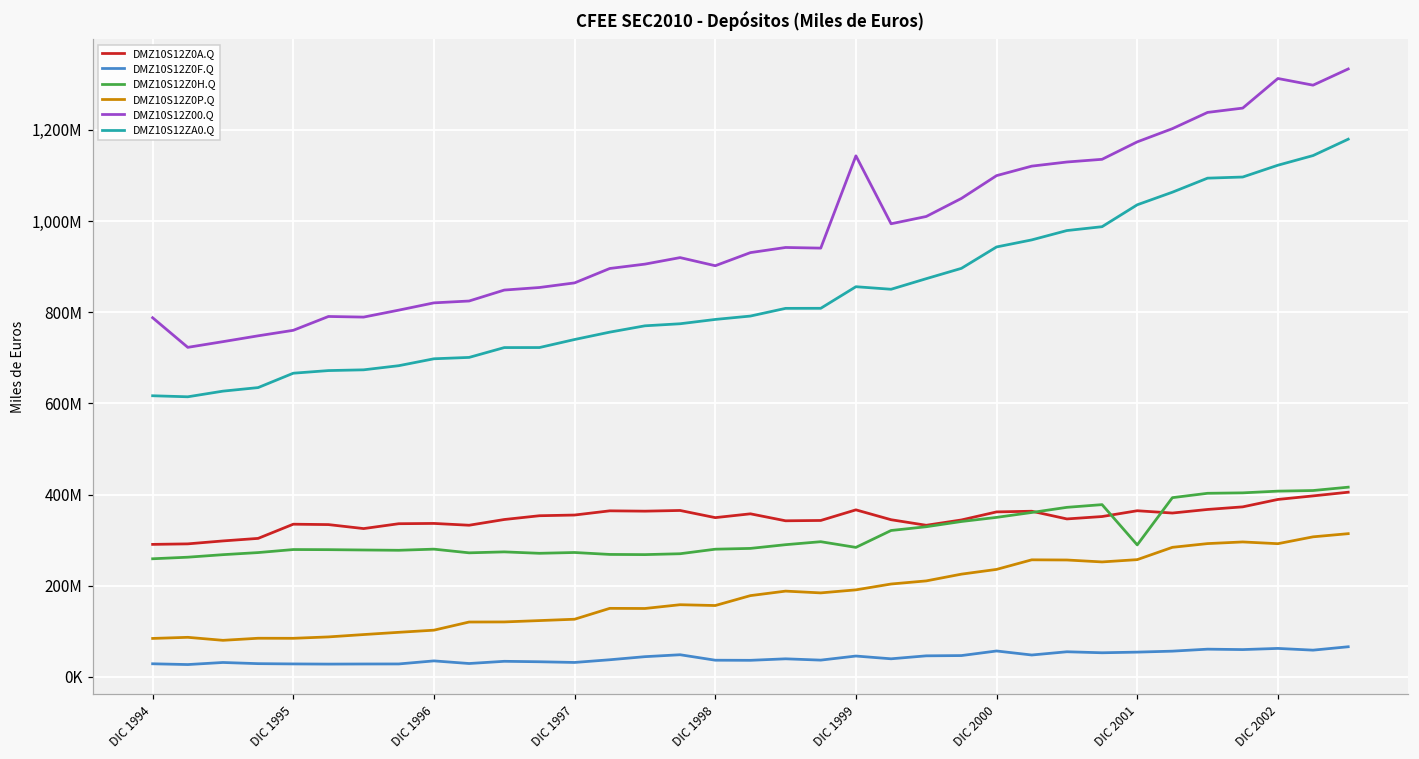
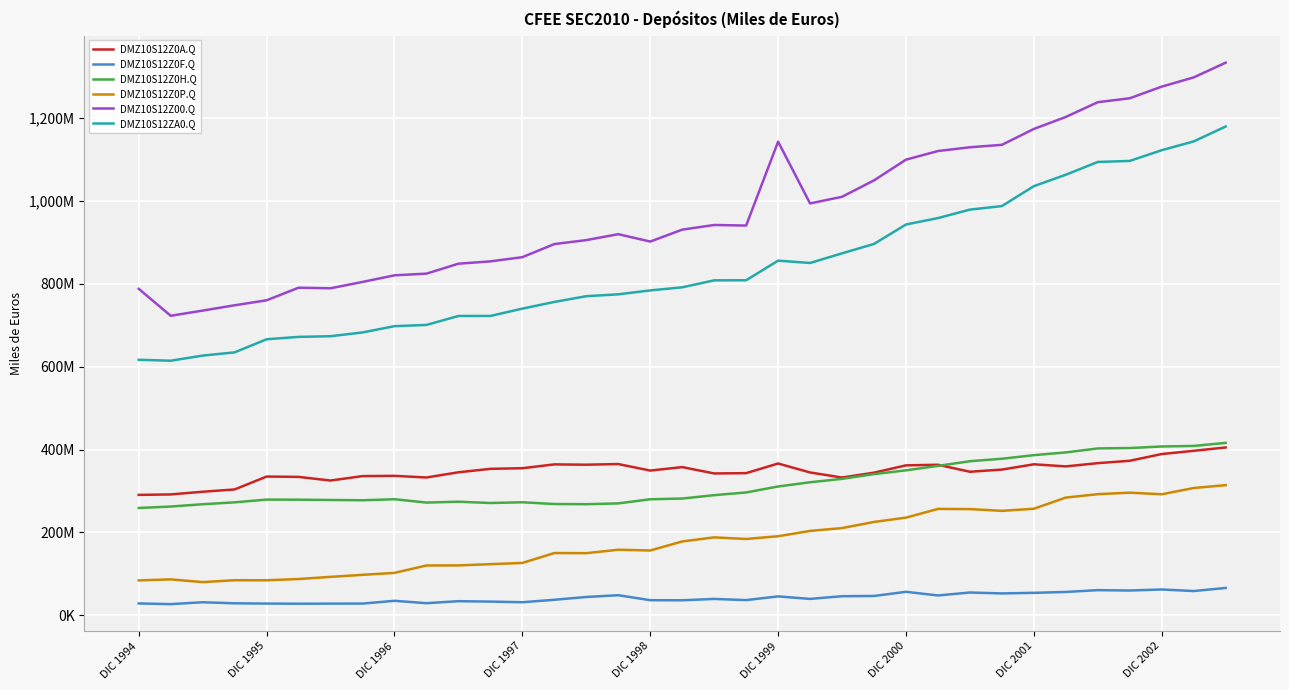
  {
    "DMZ10S12Z0A.Q": {
      "DIC 1994": "290,000,000",
      "DIC 1995": "330,000,000",
      "DIC 1996": "340,000,000",
      "DIC 1997": "350,000,000",
      "DIC 1998": "350,000,000",
      "DIC 1999": "370,000,000",
      "DIC 2000": "360,000,000",
      "DIC 2001": "360,000,000",
      "DIC 2002": "390,000,000"
    },
    "DMZ10S12Z0H.Q": {
      "DIC 1994": "260,000,000",
      "DIC 1995": "280,000,000",
      "DIC 1996": "280,000,000",
      "DIC 1997": "270,000,000",
      "DIC 1998": "280,000,000",
-     "DIC 1999": "280,000,000",
+     "DIC 1999": "310,000,000",
      "DIC 2000": "350,000,000",
-     "DIC 2001": "290,000,000",
+     "DIC 2001": "390,000,000",
      "DIC 2002": "410,000,000"
    },
    "DMZ10S12Z0P.Q": {
      "DIC 1994": "80,000,000",
      "DIC 1995": "80,000,000",
      "DIC 1996": "100,000,000",
      "DIC 1997": "130,000,000",
      "DIC 1998": "160,000,000",
      "DIC 1999": "190,000,000",
      "DIC 2000": "240,000,000",
      "DIC 2001": "260,000,000",
      "DIC 2002": "290,000,000"
    },
    "DMZ10S12Z00.Q": {
      "DIC 1994": "790,000,000",
      "DIC 1995": "760,000,000",
      "DIC 1996": "820,000,000",
      "DIC 1997": "860,000,000",
      "DIC 1998": "900,000,000",
      "DIC 1999": "1,140,000,000",
      "DIC 2000": "1,100,000,000",
      "DIC 2001": "1,170,000,000",
-     "DIC 2002": "1,310,000,000"
+     "DIC 2002": "1,280,000,000"
    }
  }
